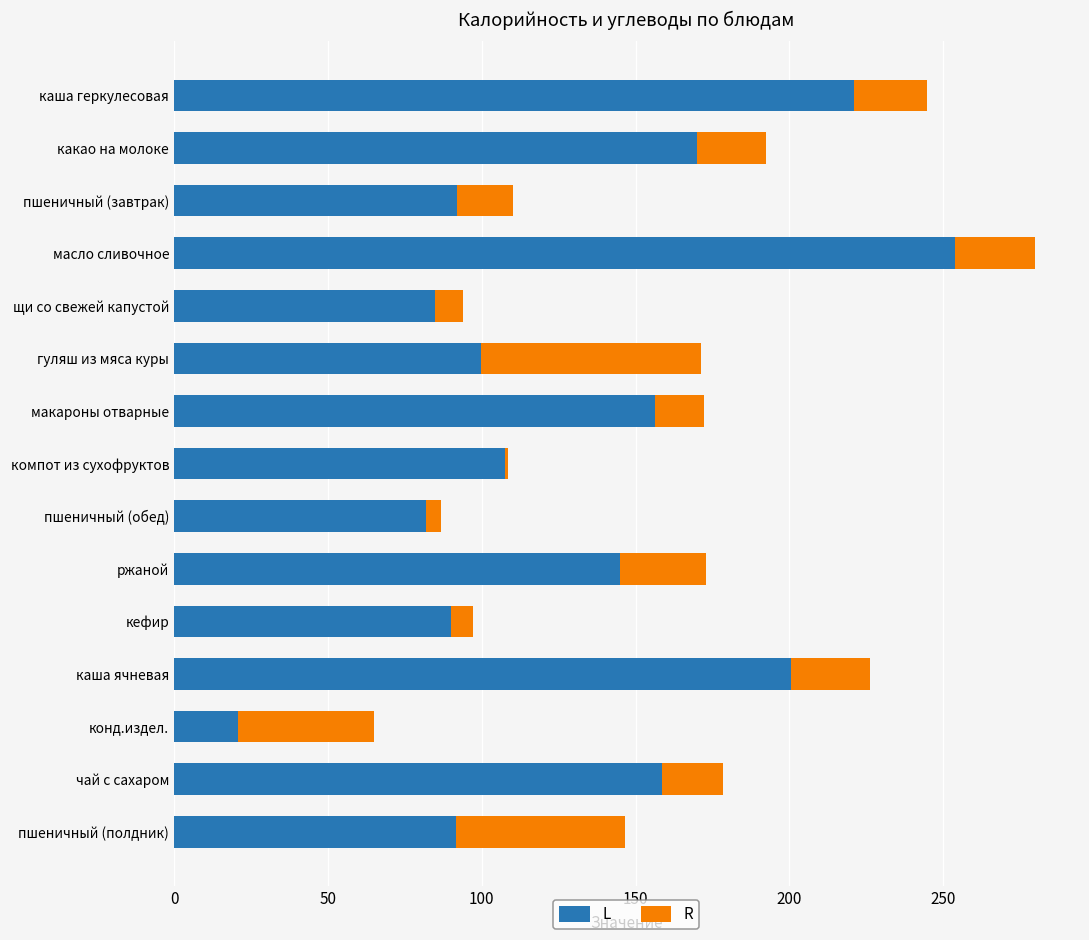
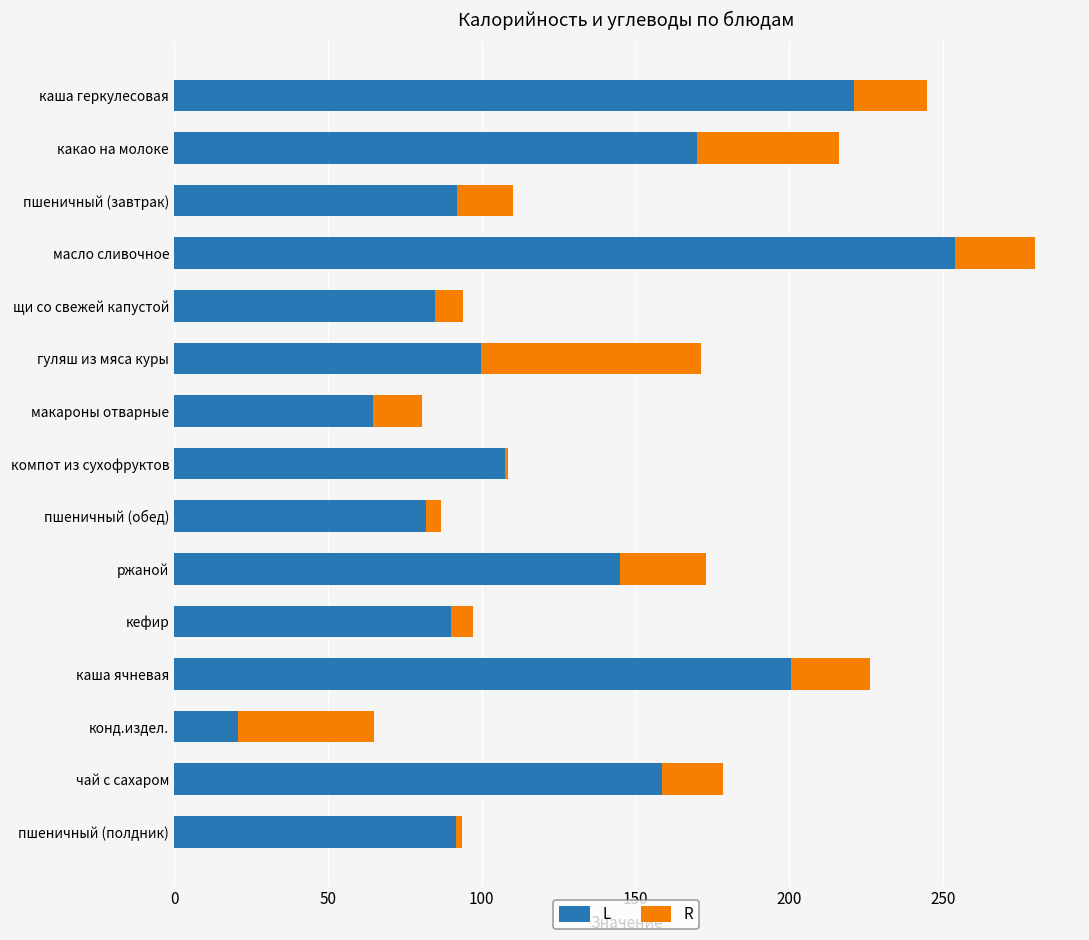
  {
    "L": {
      "каша геркулесовая": 221,
      "какао на молоке": 170,
      "пшеничный (завтрак)": 92,
      "масло сливочное": 254,
      "щи со свежей капустой": 85,
      "гуляш из мяса куры": 100,
-     "макароны отварные": 157,
+     "макароны отварные": 65,
      "компот из сухофруктов": 107,
      "пшеничный (обед)": 82,
      "ржаной": 145,
      "кефир": 90,
      "каша ячневая": 201,
      "конд.издел.": 21,
      "чай с сахаром": 159,
      "пшеничный (полдник)": 92
    },
    "R": {
      "каша геркулесовая": 24,
-     "какао на молоке": 22,
+     "какао на молоке": 46,
      "пшеничный (завтрак)": 18,
      "масло сливочное": 26,
      "щи со свежей капустой": 9,
      "гуляш из мяса куры": 72,
      "макароны отварные": 16,
      "компот из сухофруктов": 1,
      "пшеничный (обед)": 5,
      "ржаной": 28,
      "кефир": 7,
      "каша ячневая": 26,
      "конд.издел.": 44,
      "чай с сахаром": 20,
-     "пшеничный (полдник)": 55
+     "пшеничный (полдник)": 2
    }
  }
